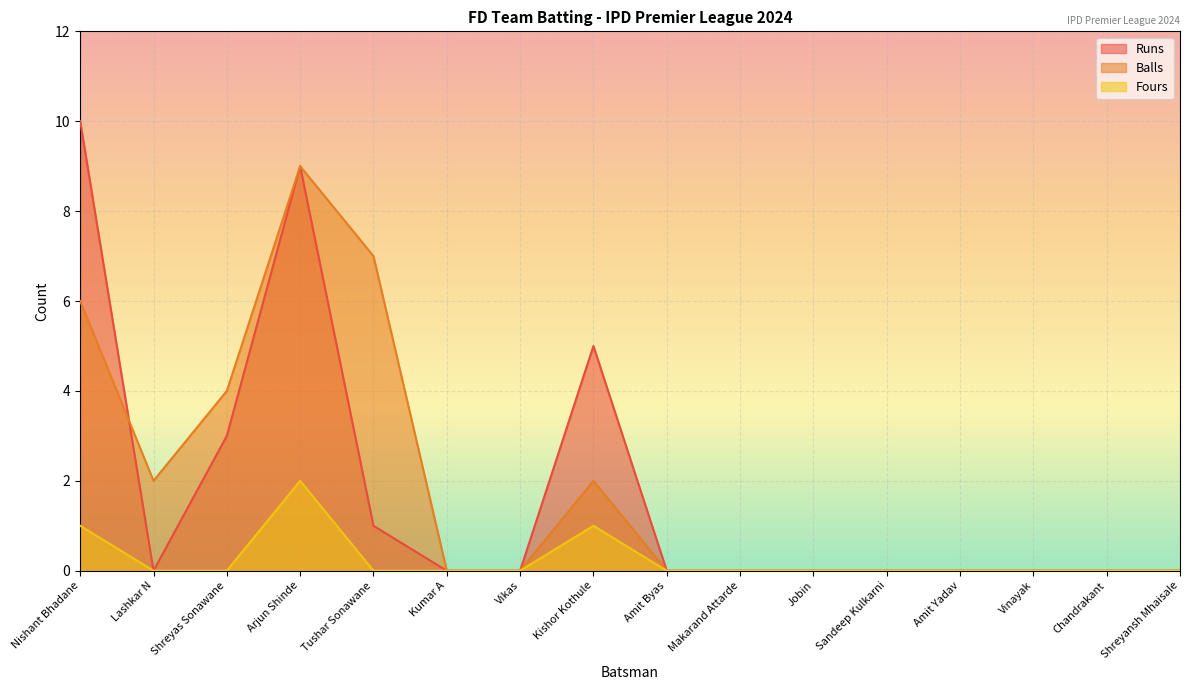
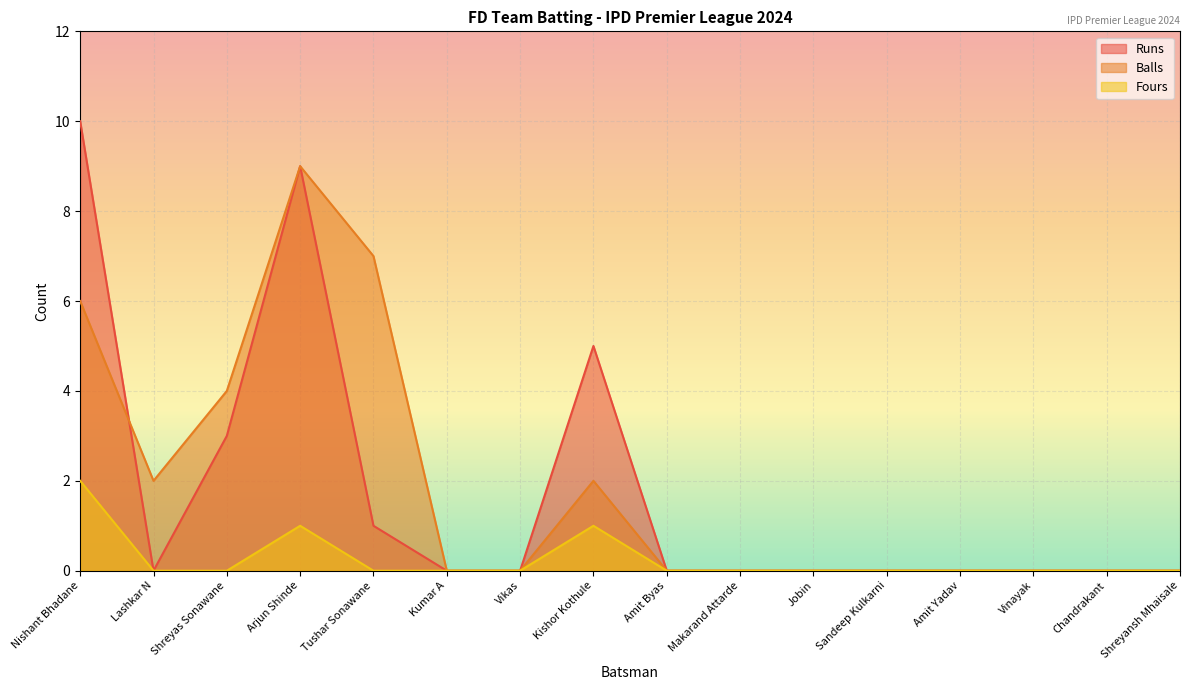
  {
    "Fours": {
-     "Nishant Bhadane": 1,
+     "Nishant Bhadane": 2,
      "Shreyas Sonawane": 0,
-     "Arjun Shinde": 2,
+     "Arjun Shinde": 1,
      "Tushar Sonawane": 0,
      "Kishor Kothule": 1
    }
  }
